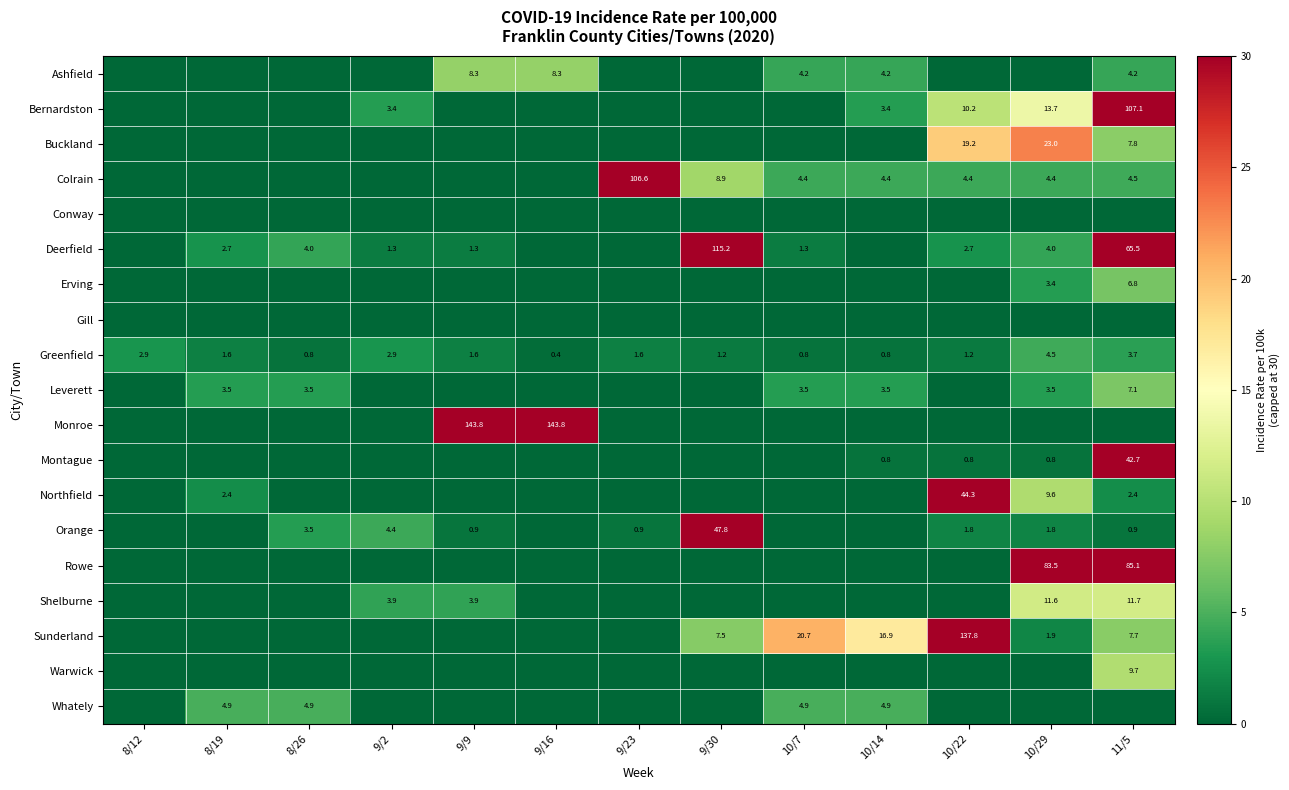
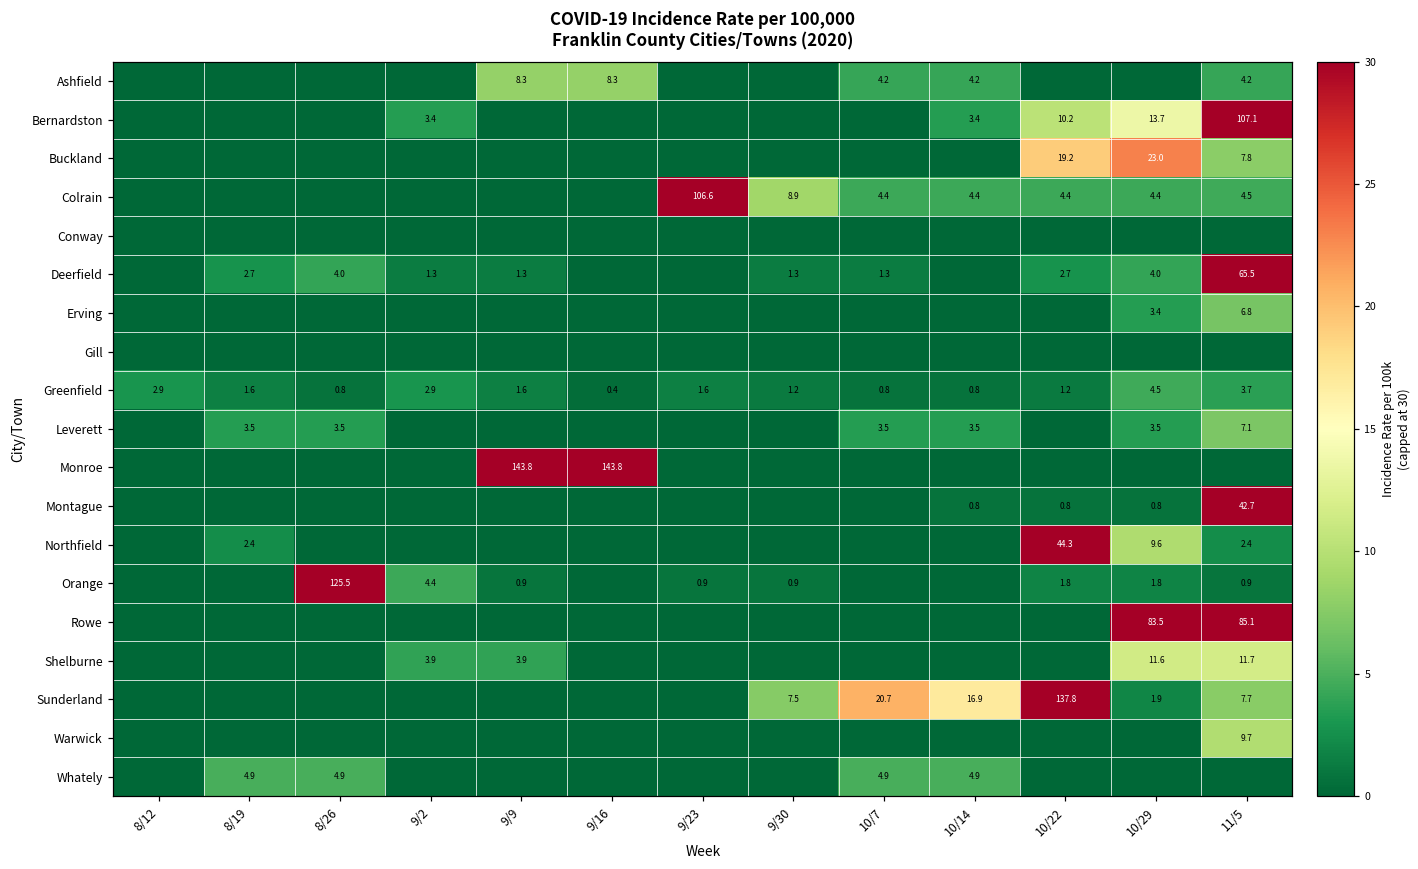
  {
    "Ashfield": {
      "9/9": 8.3,
      "9/16": 8.3,
      "10/7": 4.2,
      "10/14": 4.2,
      "11/5": 4.2
    },
    "Bernardston": {
      "9/2": 3.4,
      "10/14": 3.4,
      "10/22": 10.2,
      "10/29": 13.7,
      "11/5": 107.1
    },
    "Buckland": {
      "10/22": 19.2,
      "10/29": 23.0,
      "11/5": 7.8
    },
    "Colrain": {
      "9/23": 106.6,
      "9/30": 8.9,
      "10/7": 4.4,
      "10/14": 4.4,
      "10/22": 4.4,
      "10/29": 4.4,
      "11/5": 4.5
    },
    "Deerfield": {
      "8/19": 2.7,
      "8/26": 4.0,
      "9/2": 1.3,
      "9/9": 1.3,
-     "9/30": 115.2,
+     "9/30": 1.3,
      "10/7": 1.3,
      "10/22": 2.7,
      "10/29": 4.0,
      "11/5": 65.5
    },
    "Erving": {
      "10/29": 3.4,
      "11/5": 6.8
    },
    "Greenfield": {
      "8/12": 2.9,
      "8/19": 1.6,
      "8/26": 0.8,
      "9/2": 2.9,
      "9/9": 1.6,
      "9/16": 0.4,
      "9/23": 1.6,
      "9/30": 1.2,
      "10/7": 0.8,
      "10/14": 0.8,
      "10/22": 1.2,
      "10/29": 4.5,
      "11/5": 3.7
    },
    "Leverett": {
      "8/19": 3.5,
      "8/26": 3.5,
      "10/7": 3.5,
      "10/14": 3.5,
      "10/29": 3.5,
      "11/5": 7.1
    },
    "Monroe": {
      "9/9": 143.8,
      "9/16": 143.8
    },
    "Montague": {
      "10/14": 0.8,
      "10/22": 0.8,
      "10/29": 0.8,
      "11/5": 42.7
    },
    "Northfield": {
      "8/19": 2.4,
      "10/22": 44.3,
      "10/29": 9.6,
      "11/5": 2.4
    },
    "Orange": {
-     "8/26": 3.5,
+     "8/26": 125.5,
      "9/2": 4.4,
      "9/9": 0.9,
      "9/23": 0.9,
-     "9/30": 47.8,
+     "9/30": 0.9,
      "10/22": 1.8,
      "10/29": 1.8,
      "11/5": 0.9
    },
    "Rowe": {
      "10/29": 83.5,
      "11/5": 85.1
    },
    "Shelburne": {
      "9/2": 3.9,
      "9/9": 3.9,
      "10/29": 11.6,
      "11/5": 11.7
    },
    "Sunderland": {
      "9/30": 7.5,
      "10/7": 20.7,
      "10/14": 16.9,
      "10/22": 137.8,
      "10/29": 1.9,
      "11/5": 7.7
    },
    "Warwick": {
      "11/5": 9.7
    },
    "Whately": {
      "8/19": 4.9,
      "8/26": 4.9,
      "10/7": 4.9,
      "10/14": 4.9
    }
  }
